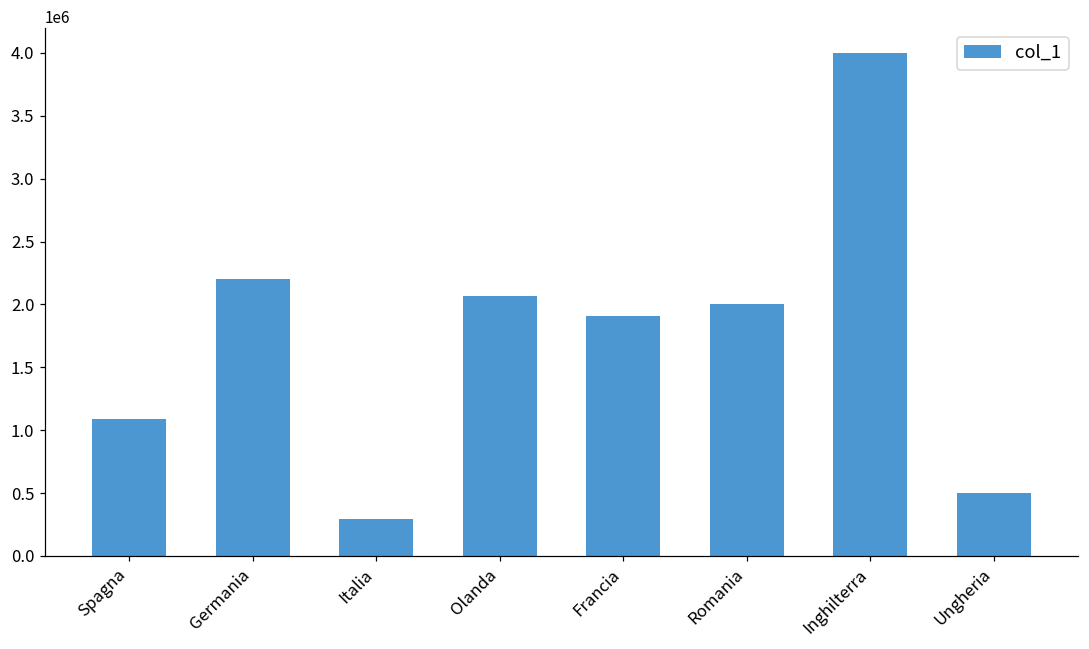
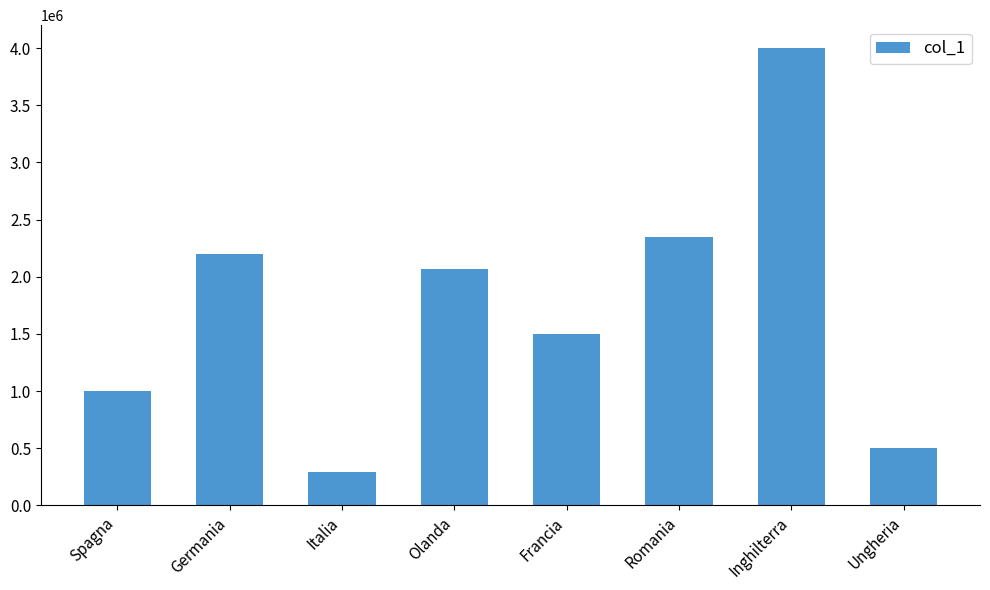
  {
-   "Spagna": 1090000,
+   "Spagna": 1000000,
    "Germania": 2200000,
    "Italia": 290000,
    "Olanda": 2060000,
-   "Francia": 1900000,
-   "Romania": 2000000,
+   "Francia": 1500000,
+   "Romania": 2350000,
    "Inghilterra": 4000000,
    "Ungheria": 500000
  }
